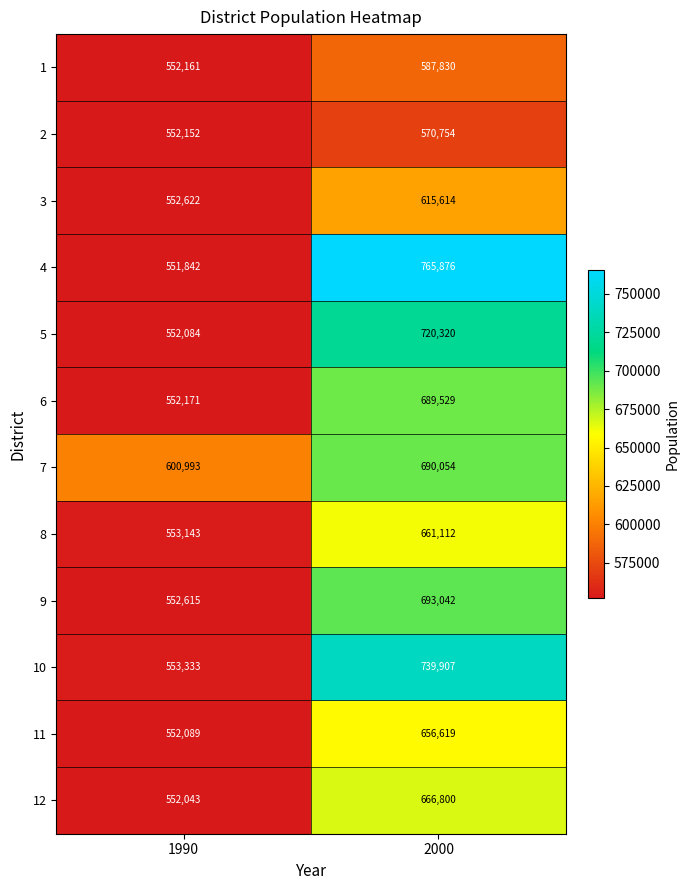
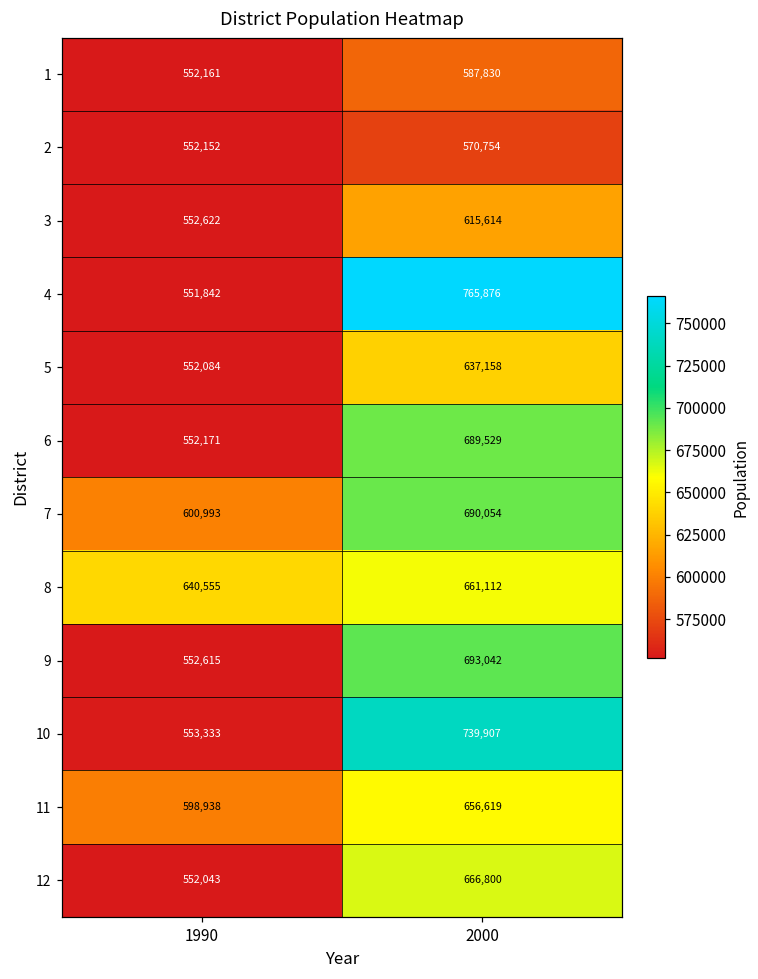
  {
    "1": {
      "1990": "552,161",
      "2000": "587,830"
    },
    "2": {
      "1990": "552,152",
      "2000": "570,754"
    },
    "3": {
      "1990": "552,622",
      "2000": "615,614"
    },
    "4": {
      "1990": "551,842",
      "2000": "765,876"
    },
    "5": {
      "1990": "552,084",
-     "2000": "720,320"
+     "2000": "637,158"
    },
    "6": {
      "1990": "552,171",
      "2000": "689,529"
    },
    "7": {
      "1990": "600,993",
      "2000": "690,054"
    },
    "8": {
-     "1990": "553,143",
+     "1990": "640,555",
      "2000": "661,112"
    },
    "9": {
      "1990": "552,615",
      "2000": "693,042"
    },
    "10": {
      "1990": "553,333",
      "2000": "739,907"
    },
    "11": {
-     "1990": "552,089",
+     "1990": "598,938",
      "2000": "656,619"
    },
    "12": {
      "1990": "552,043",
      "2000": "666,800"
    }
  }
